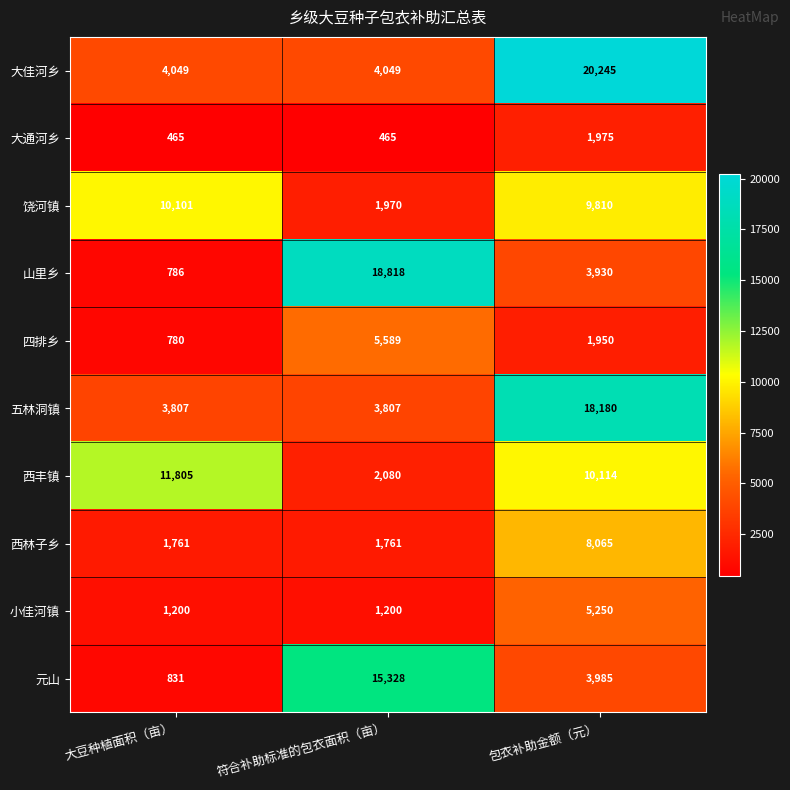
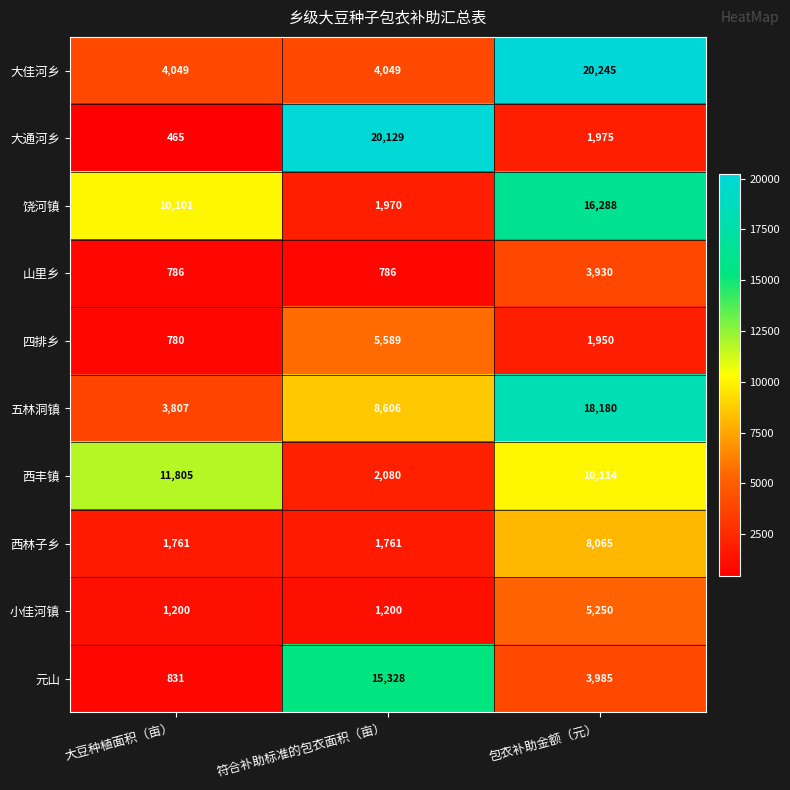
  {
    "大佳河乡": {
      "大豆种植面积（亩）": "4,049",
      "符合补助标准的包衣面积（亩）": "4,049",
      "包衣补助金额（元）": "20,245"
    },
    "大通河乡": {
      "大豆种植面积（亩）": "465",
-     "符合补助标准的包衣面积（亩）": "465",
+     "符合补助标准的包衣面积（亩）": "20,129",
      "包衣补助金额（元）": "1,975"
    },
    "饶河镇": {
      "大豆种植面积（亩）": "10,101",
      "符合补助标准的包衣面积（亩）": "1,970",
-     "包衣补助金额（元）": "9,810"
+     "包衣补助金额（元）": "16,288"
    },
    "山里乡": {
      "大豆种植面积（亩）": "786",
-     "符合补助标准的包衣面积（亩）": "18,818",
+     "符合补助标准的包衣面积（亩）": "786",
      "包衣补助金额（元）": "3,930"
    },
    "四排乡": {
      "大豆种植面积（亩）": "780",
      "符合补助标准的包衣面积（亩）": "5,589",
      "包衣补助金额（元）": "1,950"
    },
    "五林洞镇": {
      "大豆种植面积（亩）": "3,807",
-     "符合补助标准的包衣面积（亩）": "3,807",
+     "符合补助标准的包衣面积（亩）": "8,606",
      "包衣补助金额（元）": "18,180"
    },
    "西丰镇": {
      "大豆种植面积（亩）": "11,805",
      "符合补助标准的包衣面积（亩）": "2,080",
      "包衣补助金额（元）": "10,114"
    },
    "西林子乡": {
      "大豆种植面积（亩）": "1,761",
      "符合补助标准的包衣面积（亩）": "1,761",
      "包衣补助金额（元）": "8,065"
    },
    "小佳河镇": {
      "大豆种植面积（亩）": "1,200",
      "符合补助标准的包衣面积（亩）": "1,200",
      "包衣补助金额（元）": "5,250"
    },
    "元山": {
      "大豆种植面积（亩）": "831",
      "符合补助标准的包衣面积（亩）": "15,328",
      "包衣补助金额（元）": "3,985"
    }
  }
